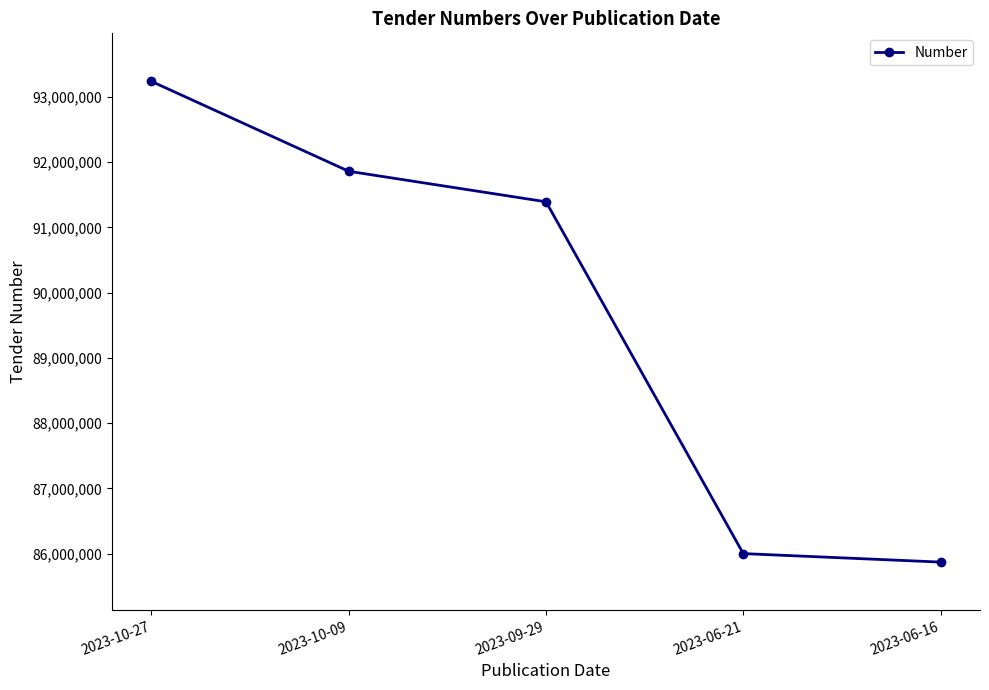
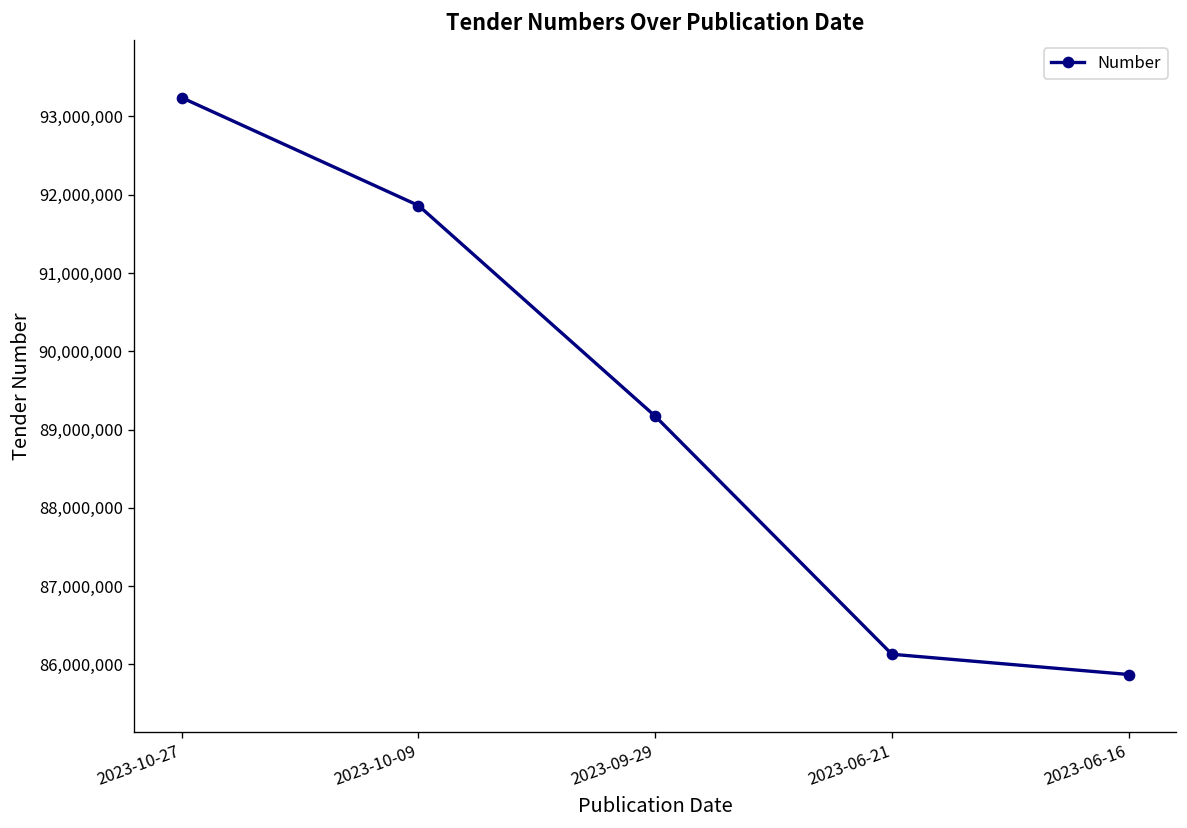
  {
    "2023-10-27": "93,200,000",
    "2023-10-09": "91,900,000",
-   "2023-09-29": "91,400,000",
-   "2023-06-21": "86,000,000",
+   "2023-09-29": "89,200,000",
+   "2023-06-21": "86,100,000",
    "2023-06-16": "85,900,000"
  }
